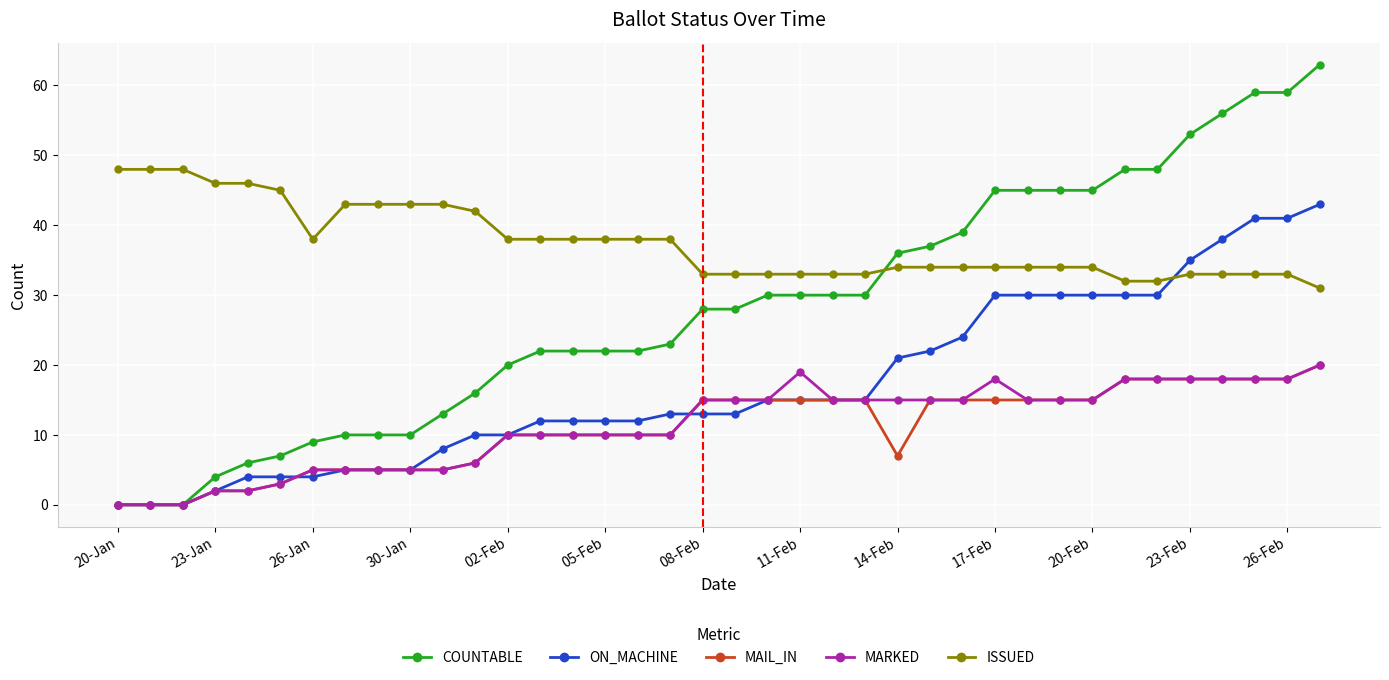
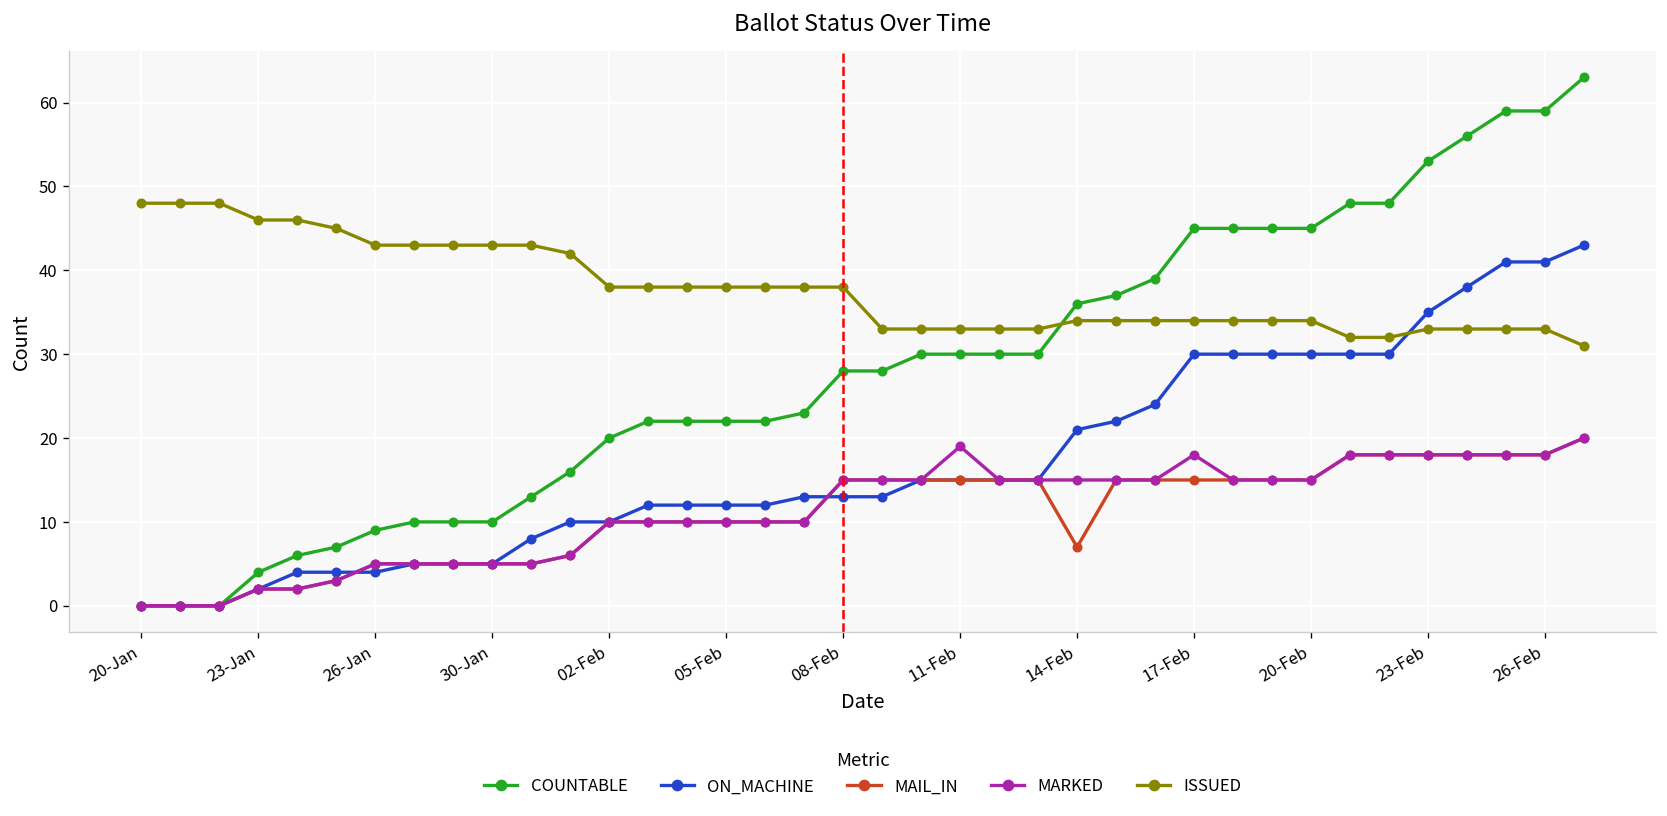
  {
    "COUNTABLE": {
      "23-Jan": 4,
      "26-Jan": 9,
      "30-Jan": 10,
      "02-Feb": 20,
      "05-Feb": 22,
      "08-Feb": 28,
      "11-Feb": 30,
      "14-Feb": 36,
      "17-Feb": 45,
      "20-Feb": 45,
      "23-Feb": 53,
      "26-Feb": 59
    },
    "ON_MACHINE": {
      "26-Jan": 4,
      "05-Feb": 12,
      "08-Feb": 13,
      "14-Feb": 21,
      "17-Feb": 30,
      "20-Feb": 30,
      "23-Feb": 35,
      "26-Feb": 41
    },
    "MAIL_IN": {
      "14-Feb": 7,
      "17-Feb": 15
    },
    "MARKED": {
      "11-Feb": 19,
      "14-Feb": 15,
      "17-Feb": 18
    },
    "ISSUED": {
      "20-Jan": 48,
      "23-Jan": 46,
-     "26-Jan": 38,
+     "26-Jan": 43,
      "30-Jan": 43,
      "02-Feb": 38,
      "05-Feb": 38,
-     "08-Feb": 33,
+     "08-Feb": 38,
      "11-Feb": 33,
      "14-Feb": 34,
      "17-Feb": 34,
      "20-Feb": 34,
      "23-Feb": 33,
      "26-Feb": 33
    }
  }
